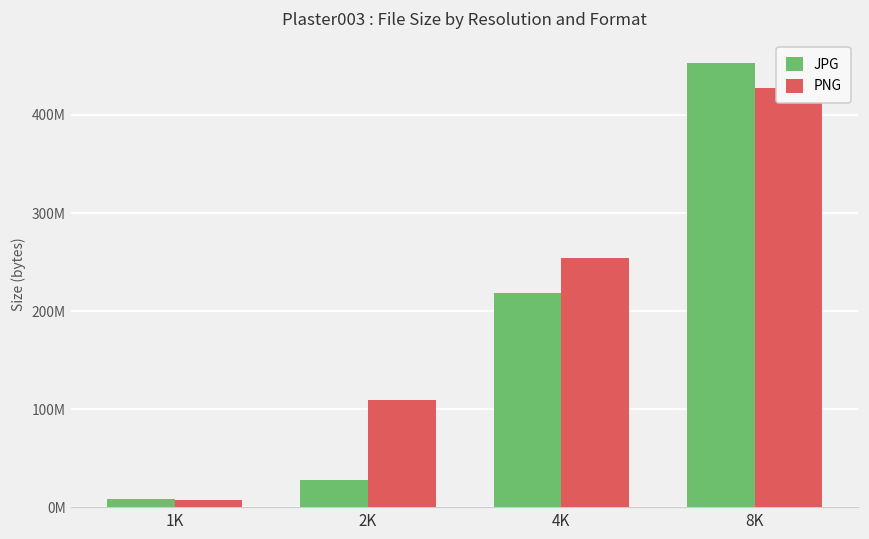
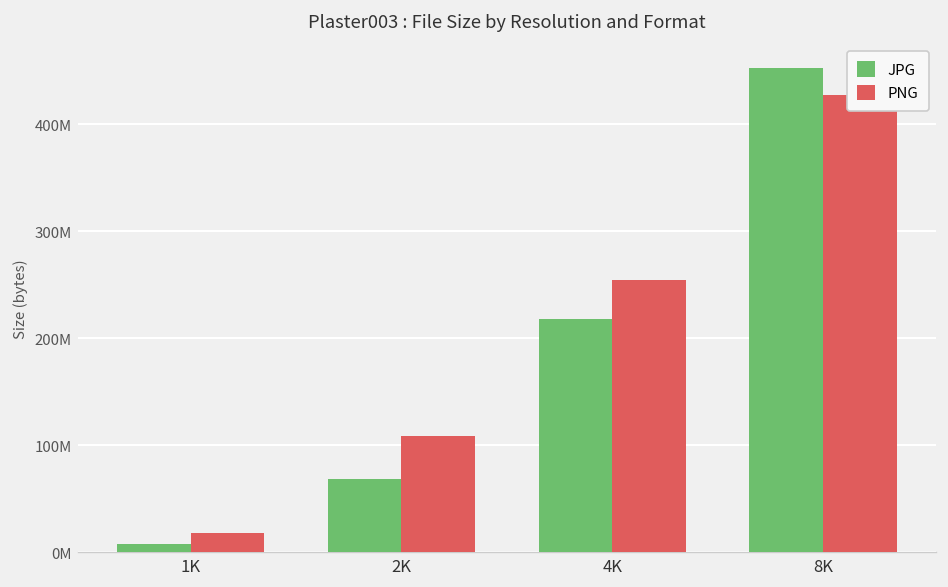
  {
    "JPG": {
      "1K": 10000000,
-     "2K": 30000000,
+     "2K": 70000000,
      "4K": 220000000,
      "8K": 450000000
    },
    "PNG": {
-     "1K": 10000000,
+     "1K": 20000000,
      "2K": 110000000,
      "4K": 250000000
    }
  }
